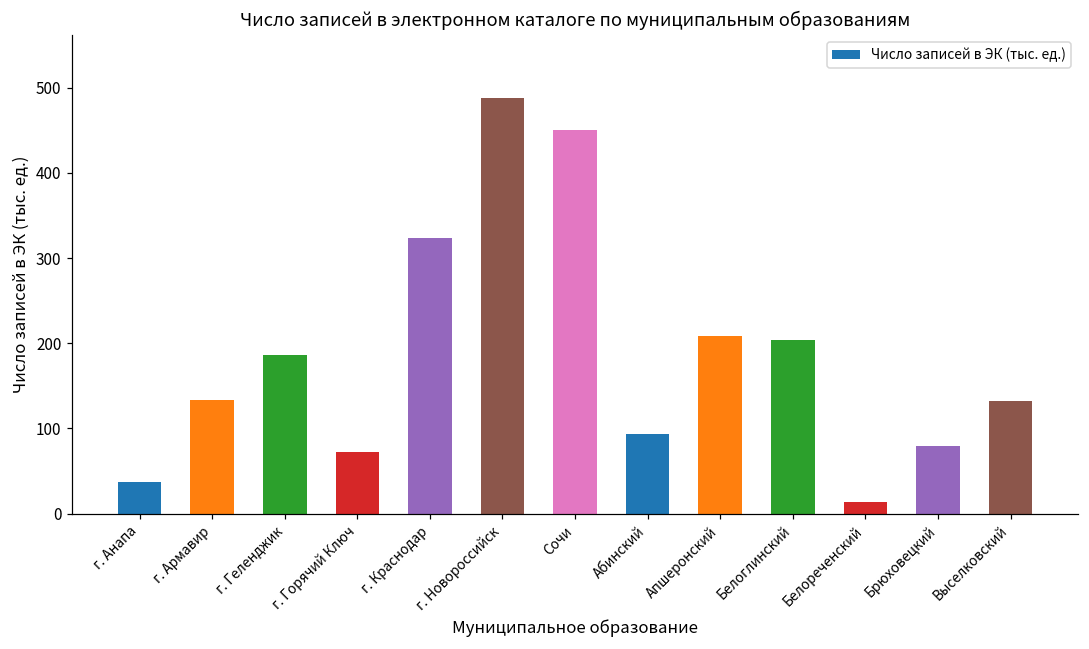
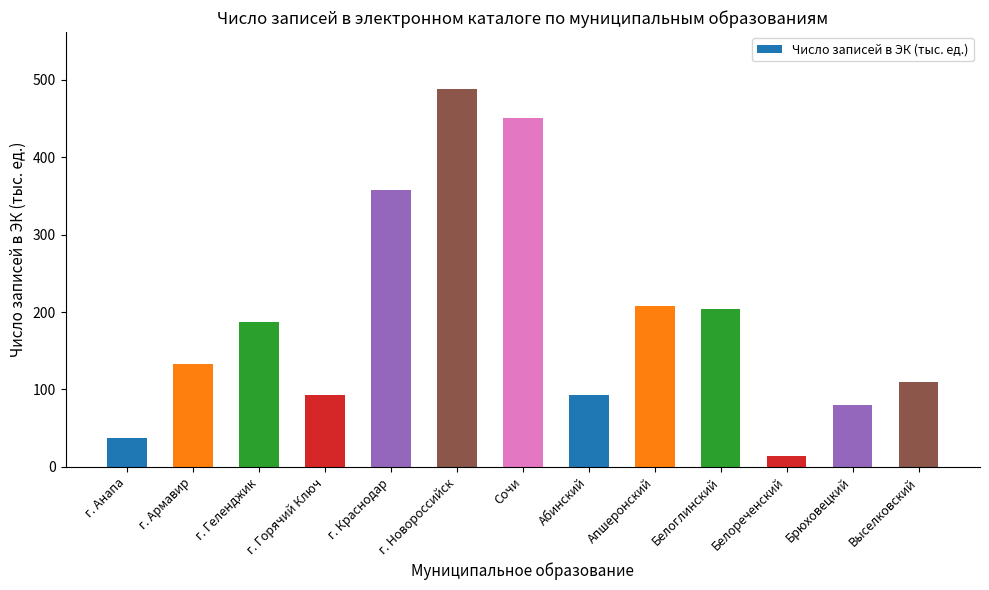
  {
    "г. Анапа": 40,
    "г. Армавир": 130,
    "г. Геленджик": 190,
-   "г. Горячий Ключ": 70,
-   "г. Краснодар": 320,
+   "г. Горячий Ключ": 90,
+   "г. Краснодар": 360,
    "г. Новороссийск": 490,
    "Сочи": 450,
    "Абинский": 90,
    "Апшеронский": 210,
    "Белоглинский": 200,
    "Белореченский": 10,
    "Брюховецкий": 80,
-   "Выселковский": 130
+   "Выселковский": 110
  }
